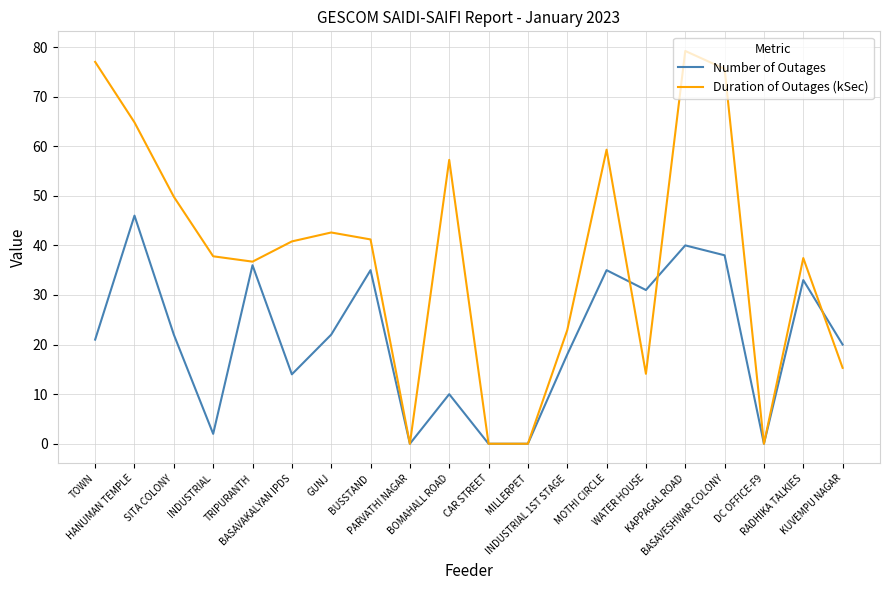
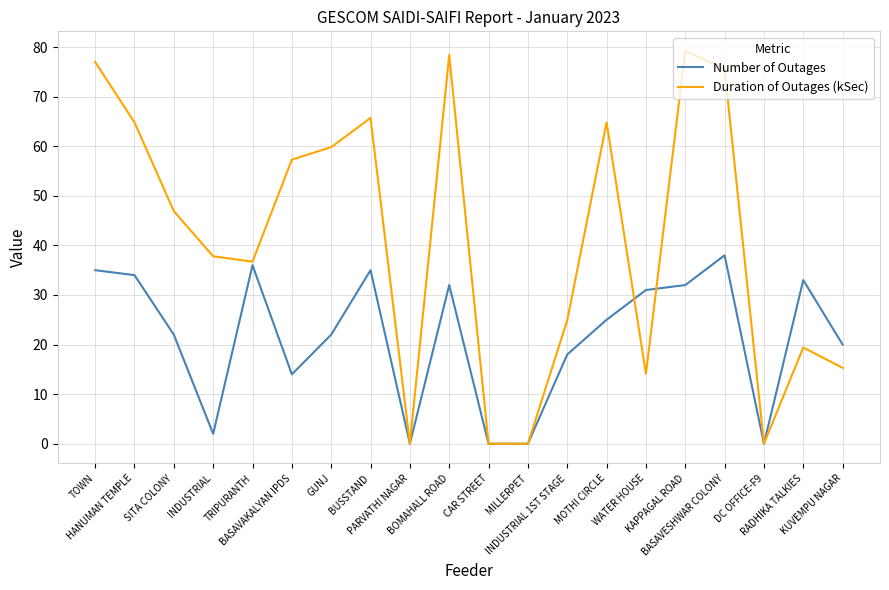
  {
    "Number of Outages": {
-     "TOWN": 21,
-     "HANUMAN TEMPLE": 46,
+     "TOWN": 35,
+     "HANUMAN TEMPLE": 34,
      "SITA COLONY": 22,
      "INDUSTRIAL": 2,
      "TRIPURANTH": 36,
      "BASAVAKALYAN IPDS": 14,
      "GUNJ": 22,
      "BUSSTAND": 35,
-     "BOMAHALL ROAD": 10,
+     "BOMAHALL ROAD": 32,
      "INDUSTRIAL 1ST STAGE": 18,
-     "MOTHI CIRCLE": 35,
+     "MOTHI CIRCLE": 25,
      "WATER HOUSE": 31,
-     "KAPPAGAL ROAD": 40,
+     "KAPPAGAL ROAD": 32,
      "BASAVESHWAR COLONY": 38,
      "RADHIKA TALKIES": 33,
      "KUVEMPU NAGAR": 20
    },
    "Duration of Outages (kSec)": {
      "TOWN": 77,
      "HANUMAN TEMPLE": 65,
-     "SITA COLONY": 50,
+     "SITA COLONY": 47,
      "INDUSTRIAL": 38,
      "TRIPURANTH": 37,
-     "BASAVAKALYAN IPDS": 41,
-     "GUNJ": 43,
-     "BUSSTAND": 41,
-     "BOMAHALL ROAD": 57,
-     "INDUSTRIAL 1ST STAGE": 23,
-     "MOTHI CIRCLE": 59,
+     "BASAVAKALYAN IPDS": 57,
+     "GUNJ": 60,
+     "BUSSTAND": 66,
+     "BOMAHALL ROAD": 78,
+     "INDUSTRIAL 1ST STAGE": 25,
+     "MOTHI CIRCLE": 65,
      "WATER HOUSE": 14,
-     "RADHIKA TALKIES": 37,
+     "RADHIKA TALKIES": 19,
      "KUVEMPU NAGAR": 15
    }
  }
